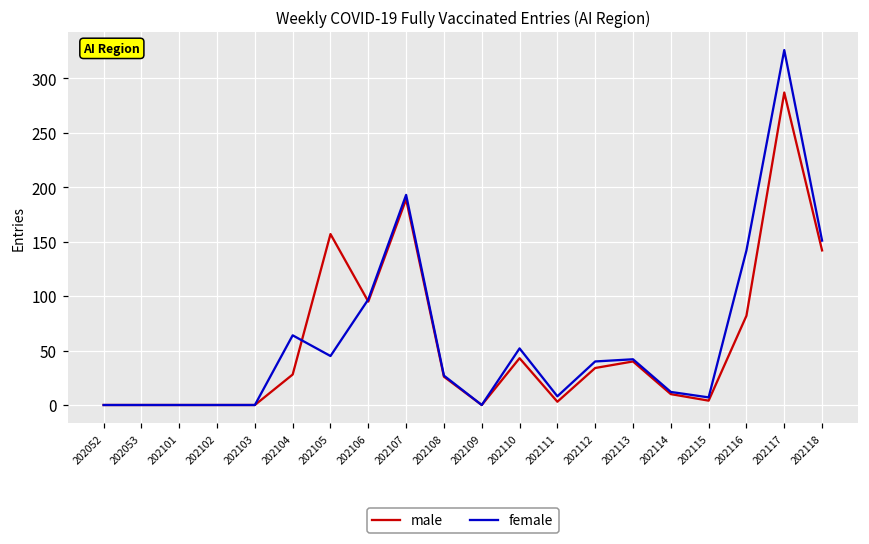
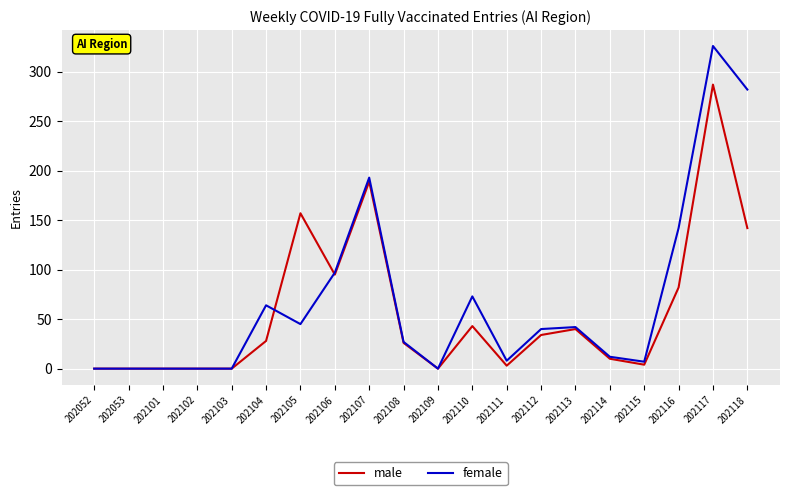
  {
    "male": {
      "202104": 30,
      "202105": 160,
      "202107": 190,
      "202110": 40,
      "202111": 0,
      "202112": 30,
      "202115": 0,
      "202116": 80,
      "202117": 290,
      "202118": 140
    },
    "female": {
      "202104": 60,
      "202105": 50,
      "202107": 190,
-     "202110": 50,
+     "202110": 70,
      "202111": 10,
      "202112": 40,
      "202115": 10,
      "202116": 140,
      "202117": 330,
-     "202118": 150
+     "202118": 280
    }
  }
